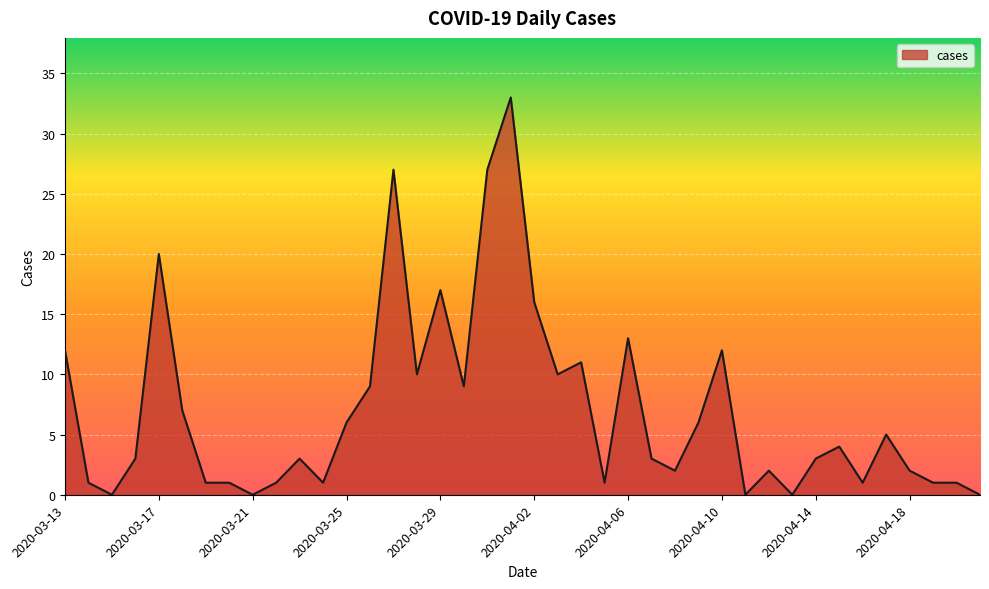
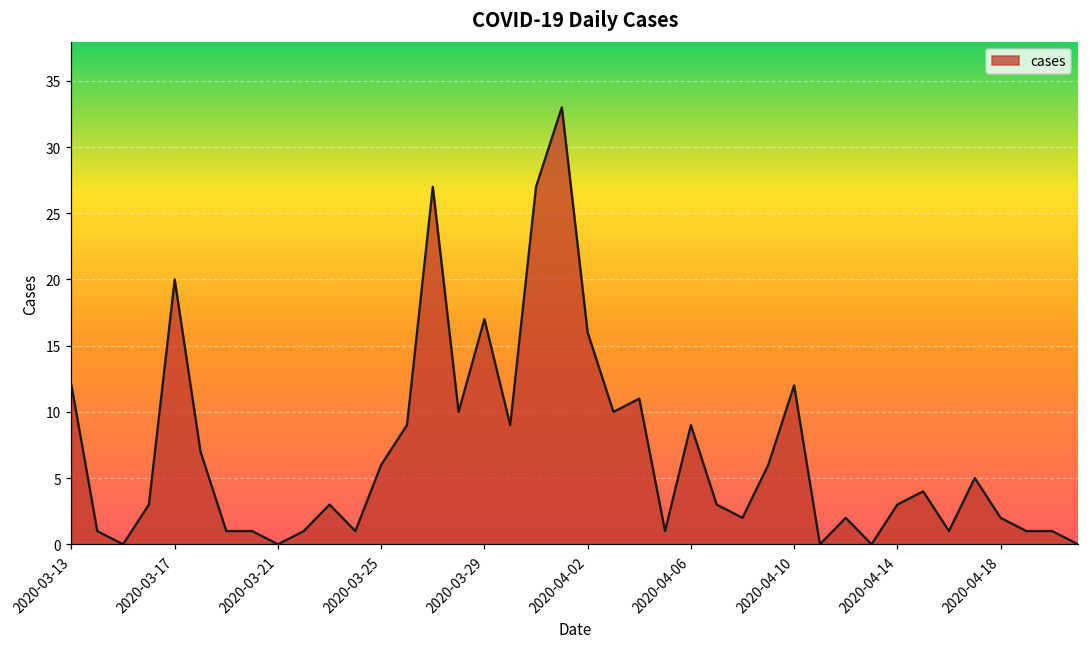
  {
    "2020-03-13": 12,
    "2020-03-17": 20,
    "2020-03-21": 0,
    "2020-03-25": 6,
    "2020-03-29": 17,
    "2020-04-02": 16,
-   "2020-04-06": 13,
+   "2020-04-06": 9,
    "2020-04-10": 12,
    "2020-04-14": 3,
    "2020-04-18": 2
  }
